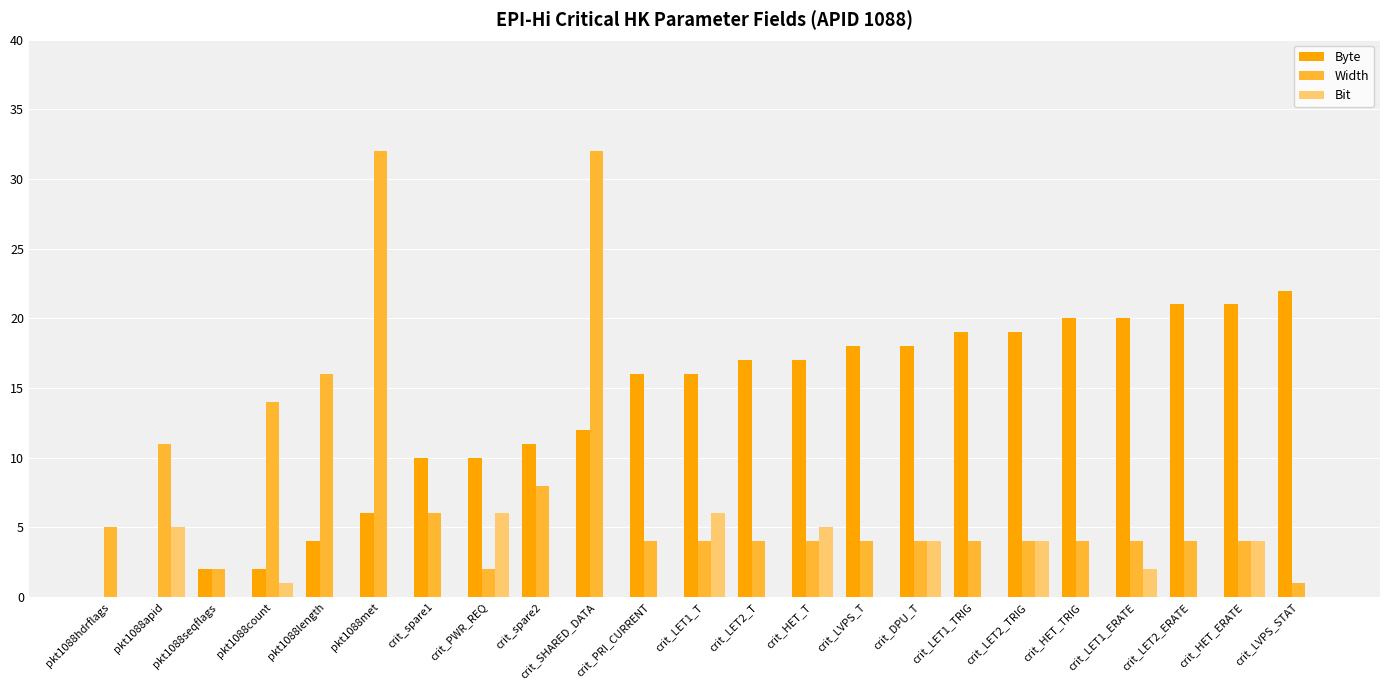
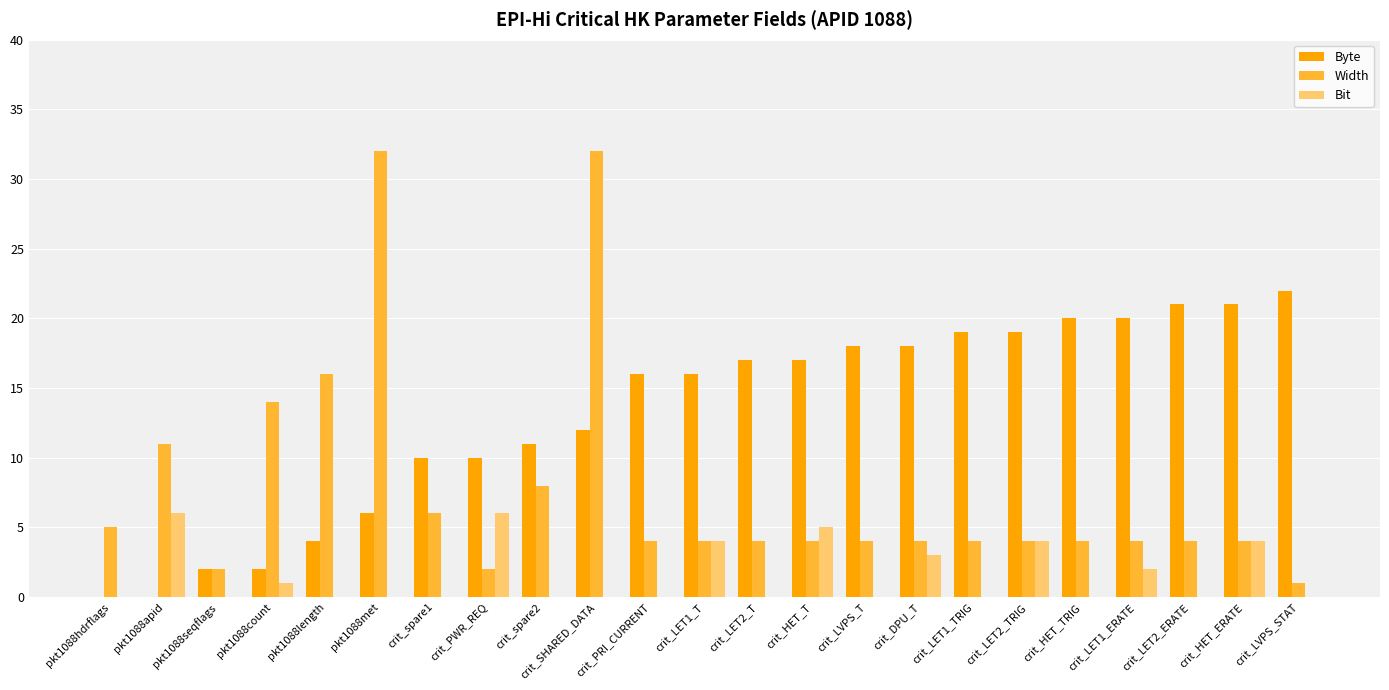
  {
    "Bit": {
      "pkt1088hdrflags": 0,
-     "pkt1088apid": 5,
+     "pkt1088apid": 6,
      "pkt1088seqflags": 0,
      "pkt1088count": 1,
      "pkt1088length": 0,
      "pkt1088met": 0,
      "crit_spare1": 0,
      "crit_PWR_REQ": 6,
      "crit_spare2": 0,
      "crit_SHARED_DATA": 0,
      "crit_PRI_CURRENT": 0,
-     "crit_LET1_T": 6,
+     "crit_LET1_T": 4,
      "crit_LET2_T": 0,
      "crit_HET_T": 5,
      "crit_LVPS_T": 0,
-     "crit_DPU_T": 4,
+     "crit_DPU_T": 3,
      "crit_LET1_TRIG": 0,
      "crit_LET2_TRIG": 4,
      "crit_HET_TRIG": 0,
      "crit_LET1_ERATE": 2,
      "crit_LET2_ERATE": 0,
      "crit_HET_ERATE": 4,
      "crit_LVPS_STAT": 0
    }
  }
